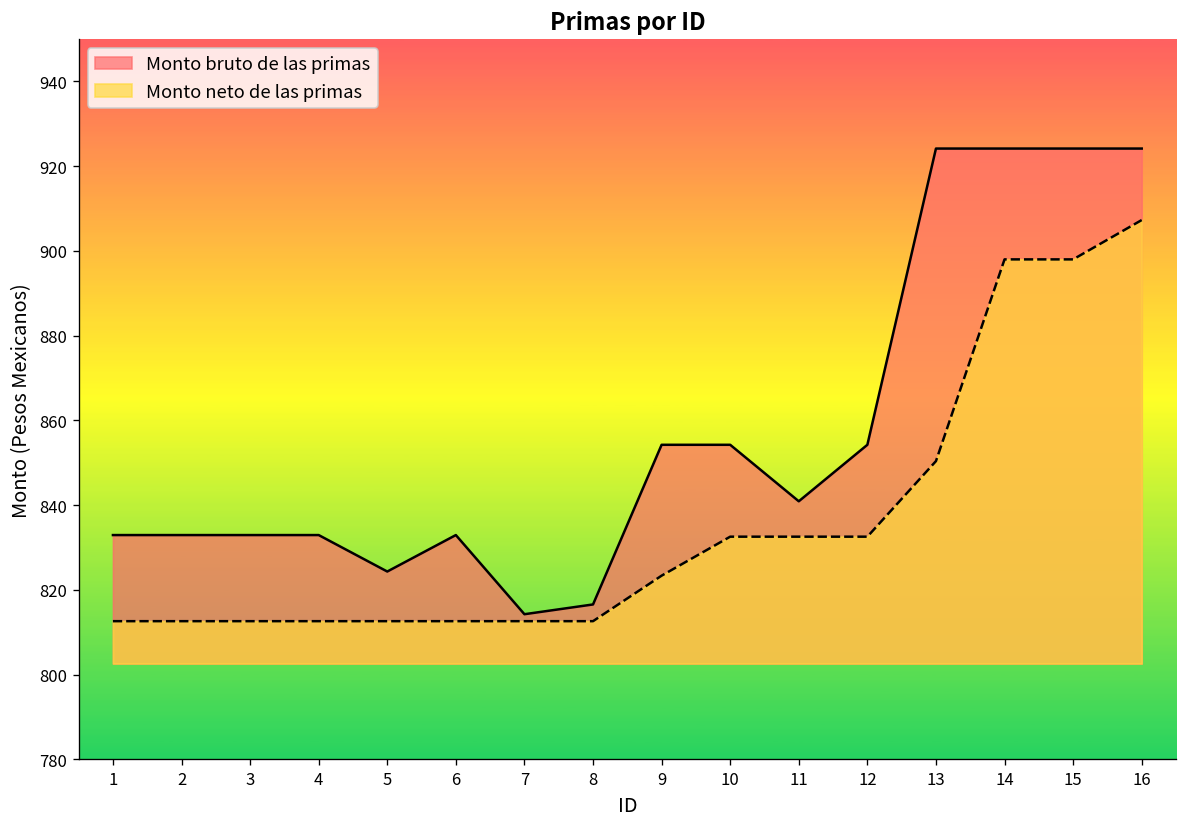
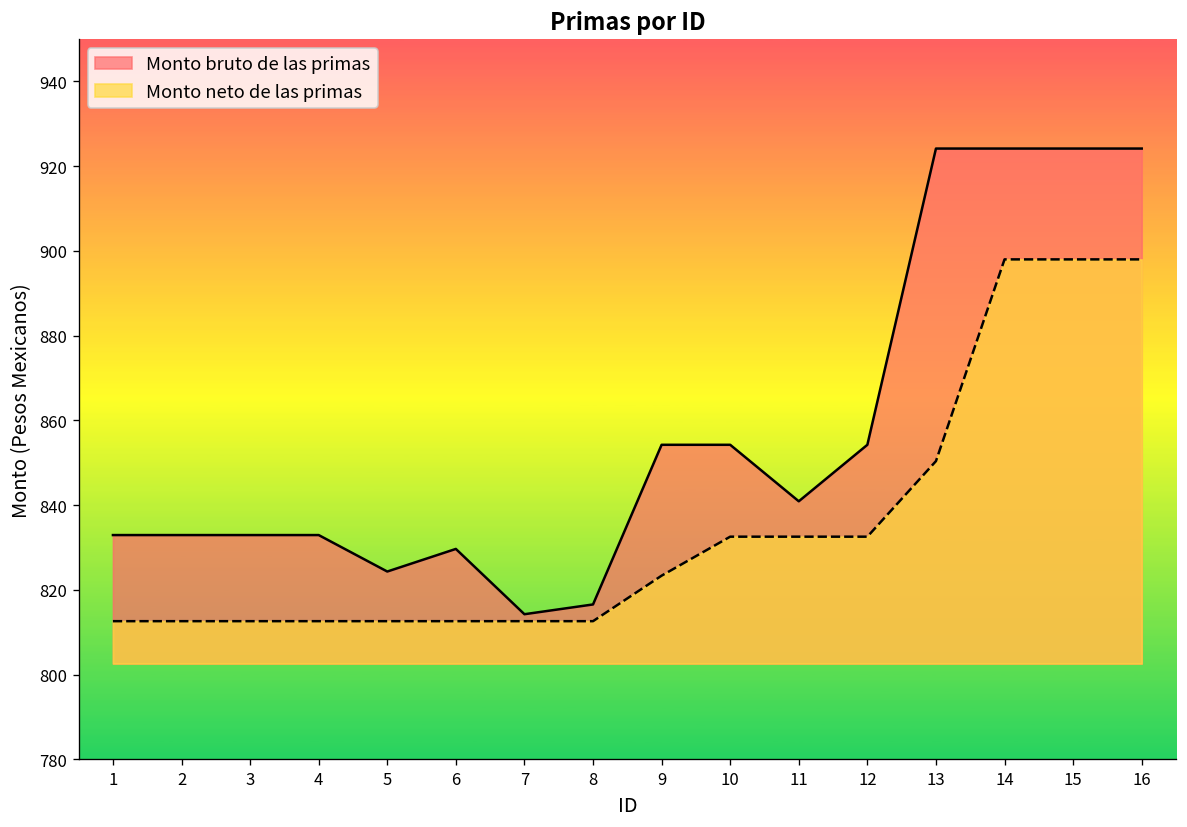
  {
    "Monto bruto de las primas": {
      "1": 833,
      "2": 833,
      "3": 833,
      "4": 833,
      "5": 824,
-     "6": 833,
+     "6": 830,
      "7": 814,
      "8": 817,
      "9": 854,
      "10": 854,
      "11": 841,
      "12": 854,
      "13": 924,
      "14": 924,
      "15": 924,
      "16": 924
    },
    "Monto neto de las primas": {
      "1": 813,
      "2": 813,
      "3": 813,
      "4": 813,
      "5": 813,
      "6": 813,
      "7": 813,
      "8": 813,
      "9": 823,
      "10": 833,
      "11": 833,
      "12": 833,
      "13": 850,
      "14": 898,
      "15": 898,
-     "16": 907
+     "16": 898
    }
  }
